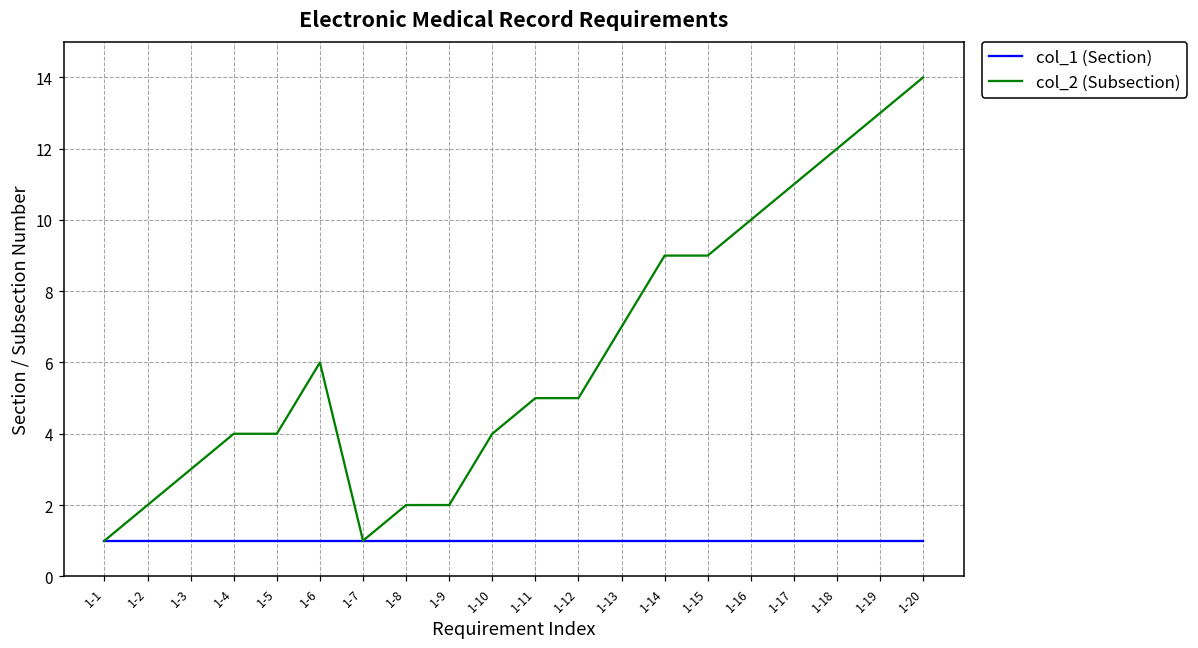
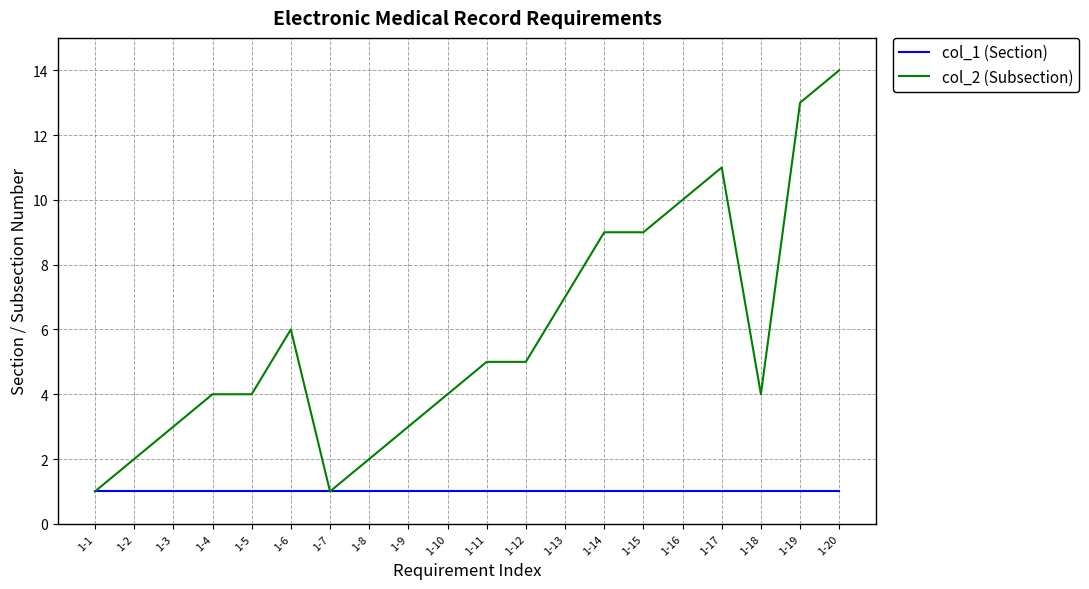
  {
    "col_1 (Section)": {
      "1-2": 1,
      "1-3": 1,
      "1-4": 1,
      "1-5": 1,
      "1-6": 1,
      "1-8": 1,
      "1-9": 1,
      "1-10": 1,
      "1-11": 1,
      "1-12": 1,
      "1-13": 1,
      "1-14": 1,
      "1-15": 1,
      "1-16": 1,
      "1-17": 1,
      "1-18": 1,
      "1-19": 1,
      "1-20": 1
    },
    "col_2 (Subsection)": {
      "1-2": 2,
      "1-3": 3,
      "1-4": 4,
      "1-5": 4,
      "1-6": 6,
      "1-8": 2,
-     "1-9": 2,
+     "1-9": 3,
      "1-10": 4,
      "1-11": 5,
      "1-12": 5,
      "1-13": 7,
      "1-14": 9,
      "1-15": 9,
      "1-16": 10,
      "1-17": 11,
-     "1-18": 12,
+     "1-18": 4,
      "1-19": 13,
      "1-20": 14
    }
  }
